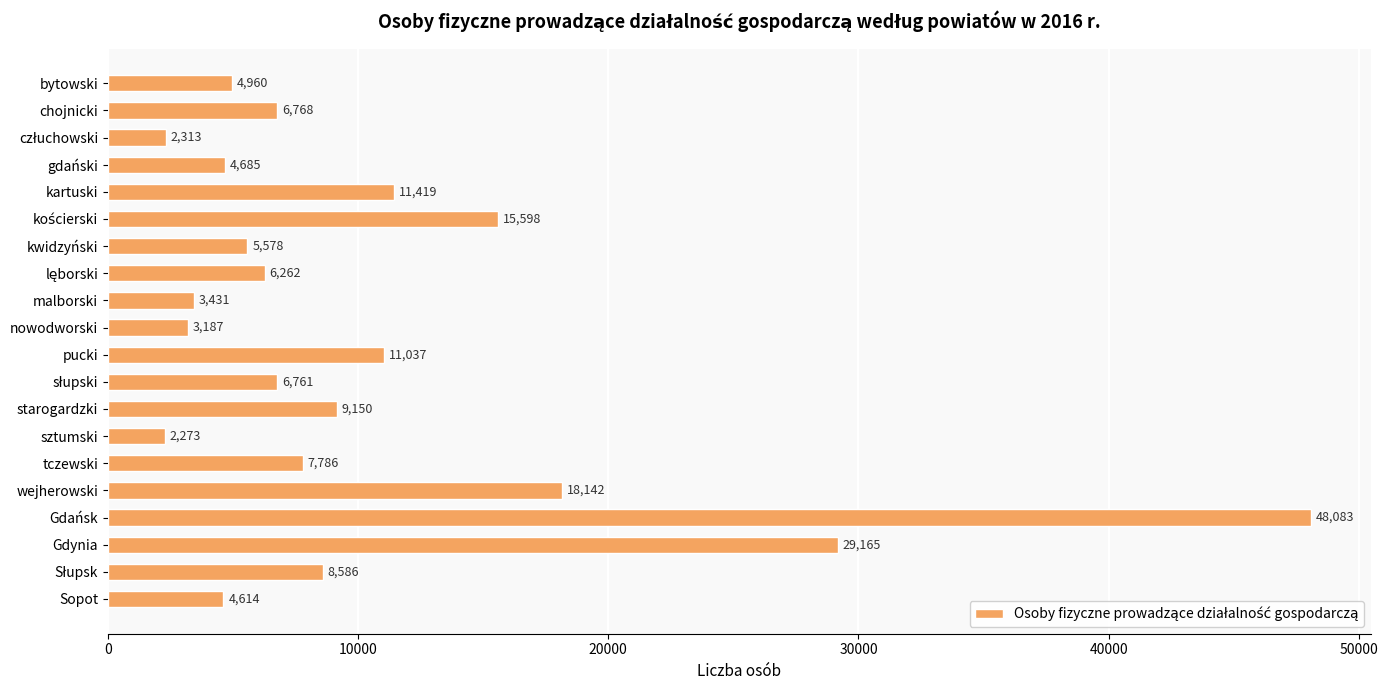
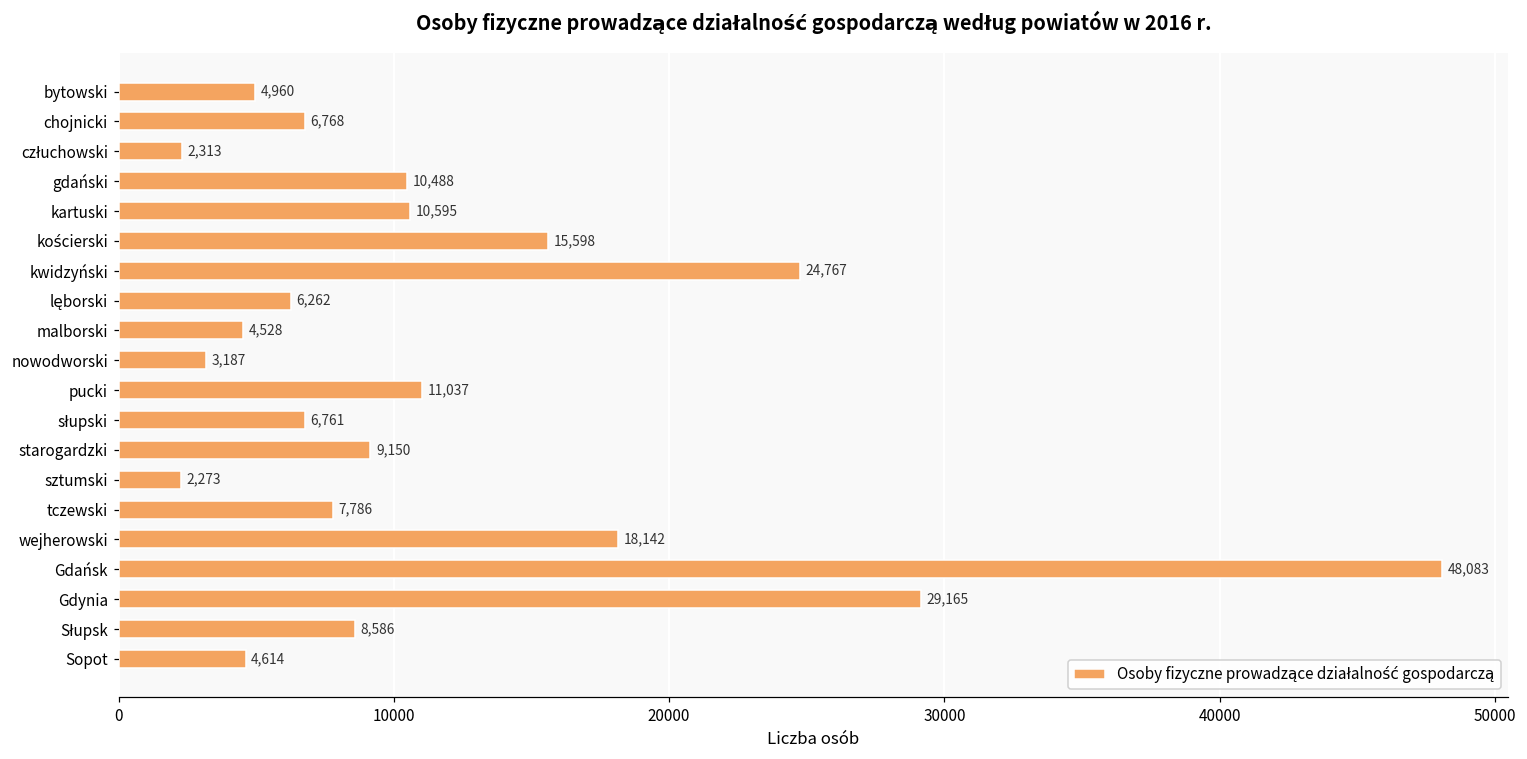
  {
    "bytowski": "4,960",
    "chojnicki": "6,768",
    "człuchowski": "2,313",
-   "gdański": "4,685",
-   "kartuski": "11,419",
+   "gdański": "10,488",
+   "kartuski": "10,595",
    "kościerski": "15,598",
-   "kwidzyński": "5,578",
+   "kwidzyński": "24,767",
    "lęborski": "6,262",
-   "malborski": "3,431",
+   "malborski": "4,528",
    "nowodworski": "3,187",
    "pucki": "11,037",
    "słupski": "6,761",
    "starogardzki": "9,150",
    "sztumski": "2,273",
    "tczewski": "7,786",
    "wejherowski": "18,142",
    "Gdańsk": "48,083",
    "Gdynia": "29,165",
    "Słupsk": "8,586",
    "Sopot": "4,614"
  }
